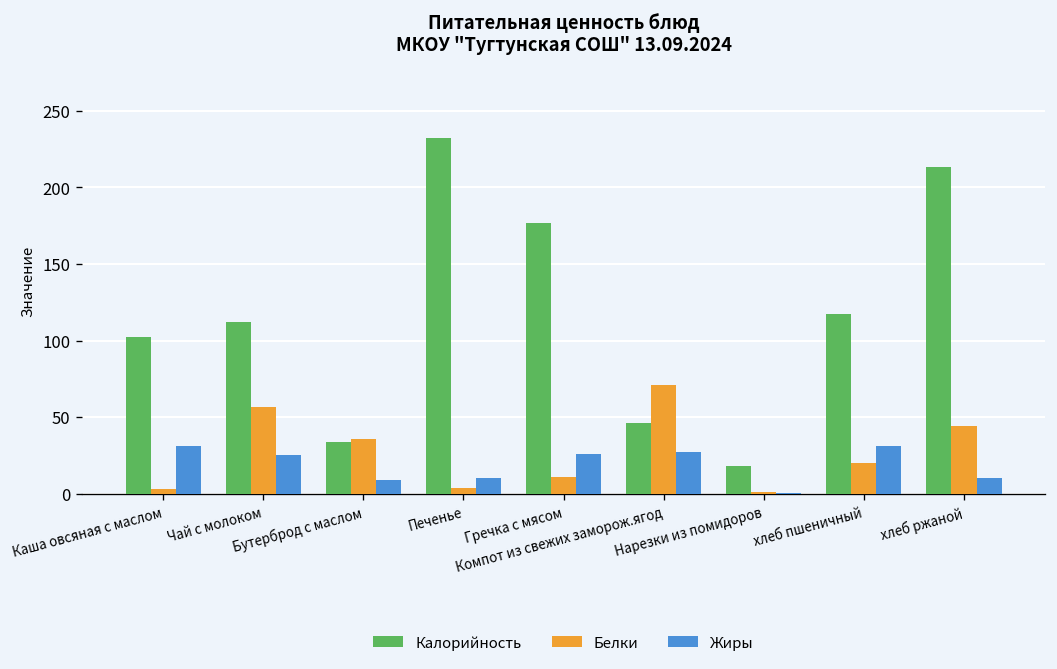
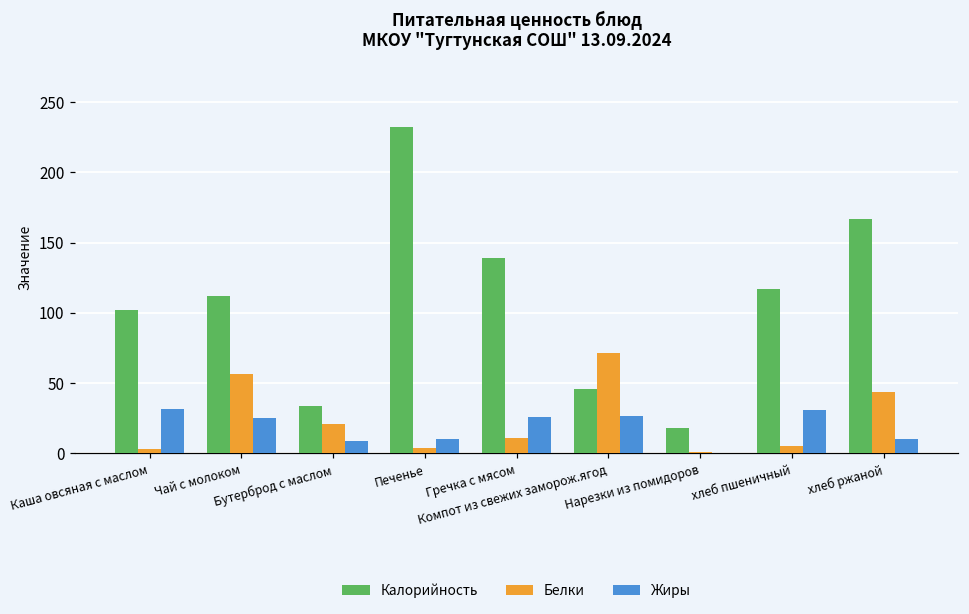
  {
    "Калорийность": {
      "Каша овсяная с маслом": 102,
      "Чай с молоком": 112,
      "Бутерброд с маслом": 34,
      "Печенье": 233,
-     "Гречка с мясом": 177,
+     "Гречка с мясом": 139,
      "Компот из свежих заморож.ягод": 46,
      "Нарезки из помидоров": 18,
      "хлеб пшеничный": 117,
-     "хлеб ржаной": 213
+     "хлеб ржаной": 167
    },
    "Белки": {
      "Каша овсяная с маслом": 3,
      "Чай с молоком": 57,
-     "Бутерброд с маслом": 36,
+     "Бутерброд с маслом": 21,
      "Печенье": 4,
      "Гречка с мясом": 11,
      "Компот из свежих заморож.ягод": 71,
-     "хлеб пшеничный": 20,
+     "хлеб пшеничный": 5,
      "хлеб ржаной": 44
    },
    "Жиры": {
      "Каша овсяная с маслом": 31,
      "Чай с молоком": 25,
      "Бутерброд с маслом": 9,
      "Печенье": 10,
      "Гречка с мясом": 26,
      "Компот из свежих заморож.ягод": 27,
      "хлеб пшеничный": 31,
      "хлеб ржаной": 10
    }
  }
